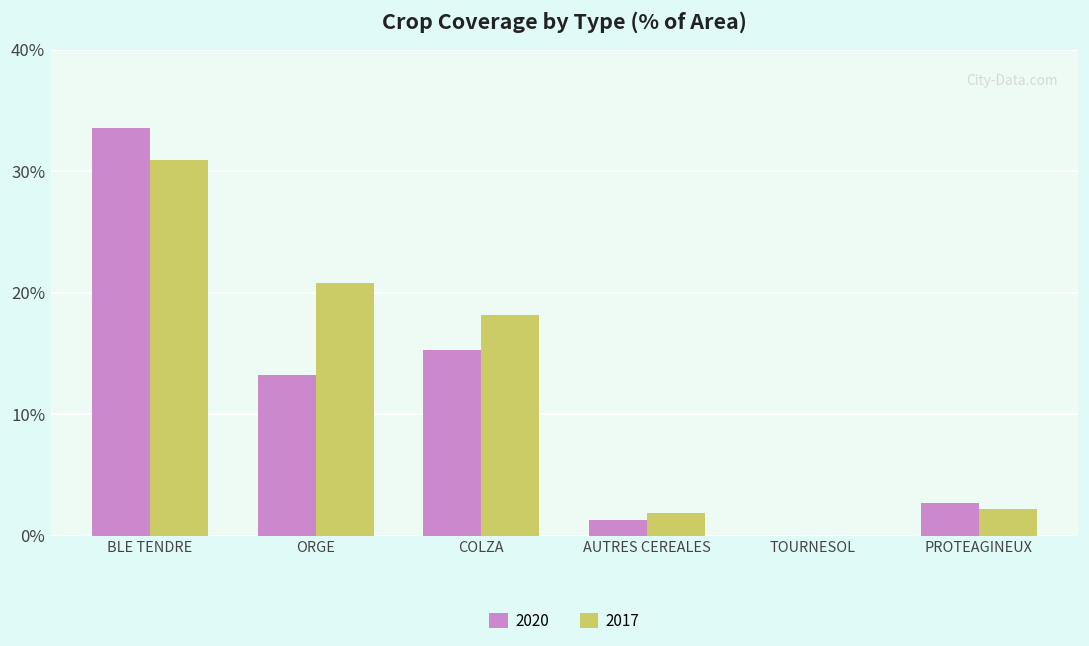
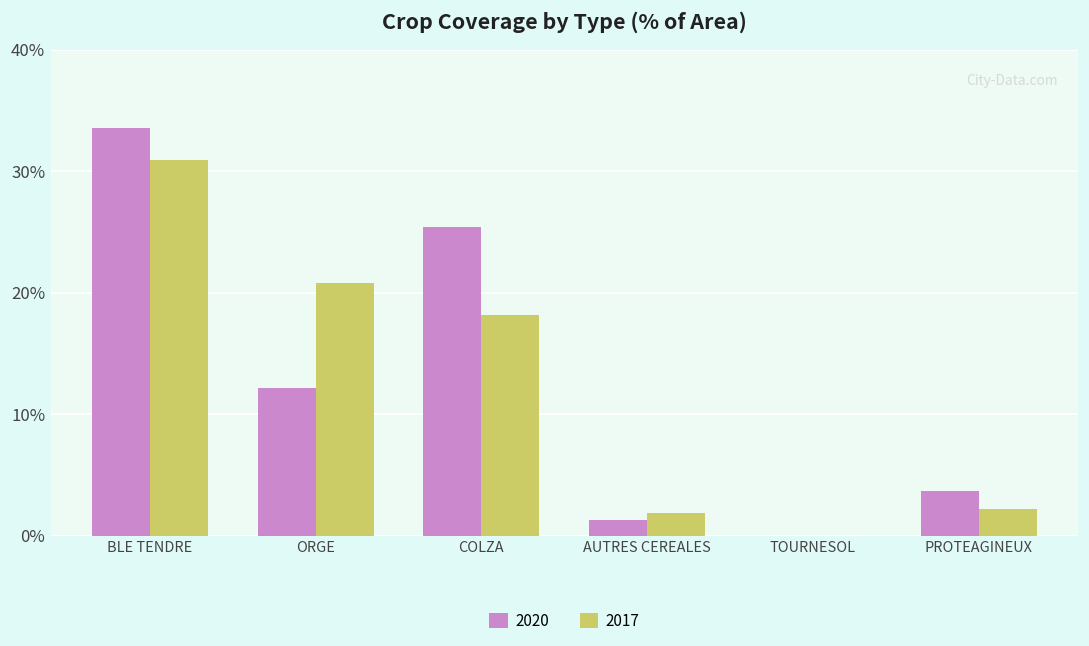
  {
    "2020": {
      "BLE TENDRE": "33.6%",
-     "ORGE": "13.2%",
-     "COLZA": "15.3%",
+     "ORGE": "12.2%",
+     "COLZA": "25.4%",
      "AUTRES CEREALES": "1.3%",
      "TOURNESOL": "0.0%",
-     "PROTEAGINEUX": "2.7%"
+     "PROTEAGINEUX": "3.7%"
    },
    "2017": {
      "BLE TENDRE": "30.9%",
      "ORGE": "20.8%",
      "COLZA": "18.2%",
      "AUTRES CEREALES": "1.9%",
      "TOURNESOL": "0.0%",
      "PROTEAGINEUX": "2.2%"
    }
  }
